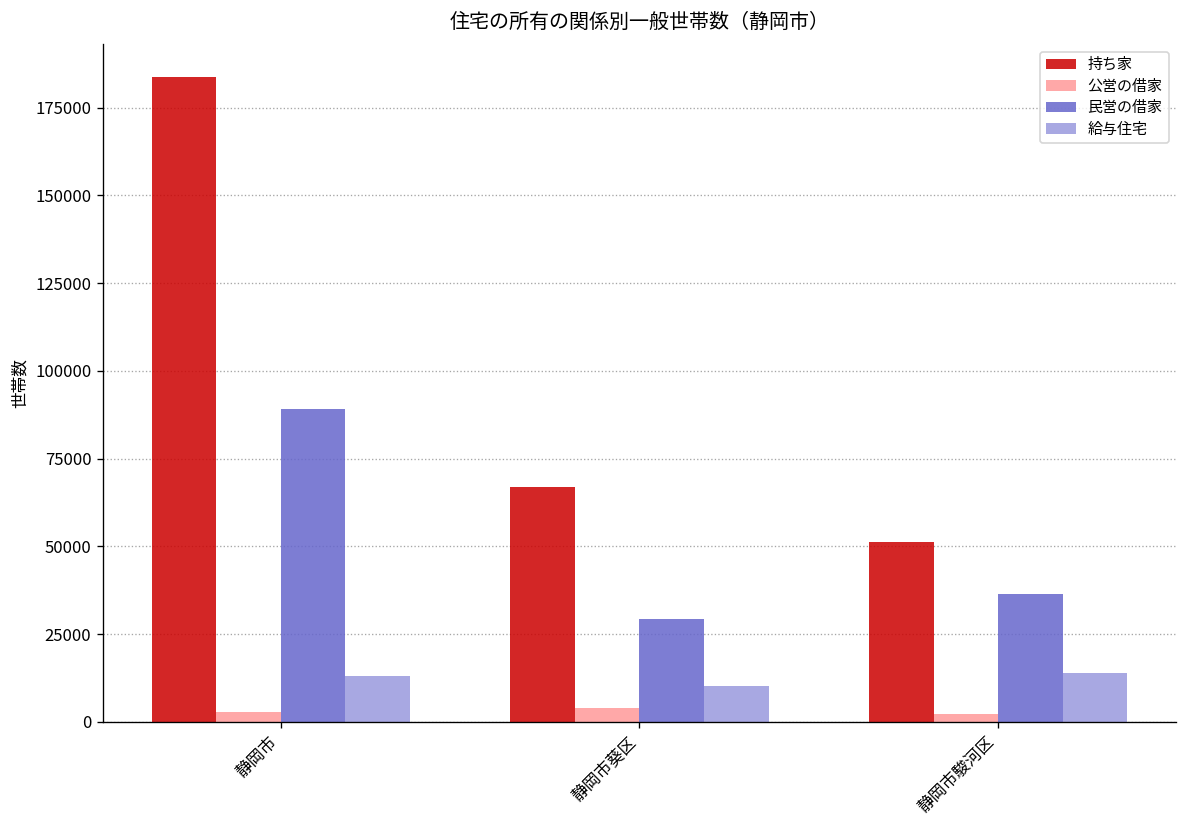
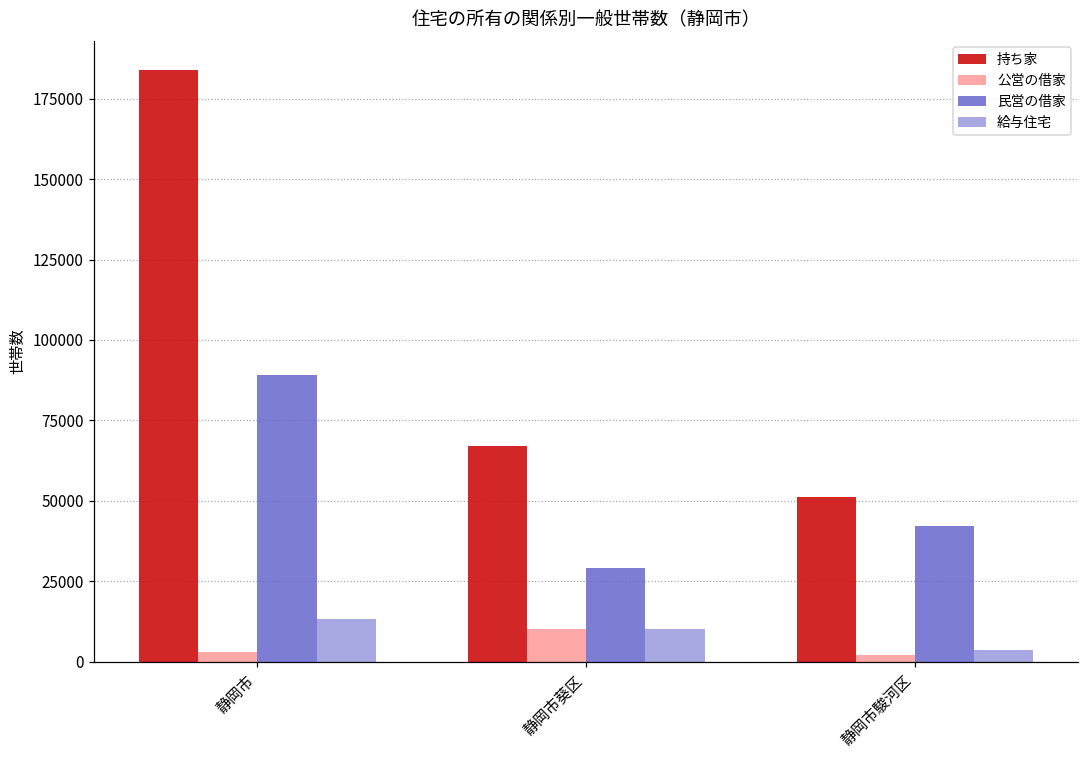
  {
    "持ち家": {
      "静岡市": 184000,
      "静岡市葵区": 67000,
      "静岡市駿河区": 51000
    },
    "公営の借家": {
      "静岡市": 3000,
-     "静岡市葵区": 4000,
+     "静岡市葵区": 10000,
      "静岡市駿河区": 2000
    },
    "民営の借家": {
      "静岡市": 89000,
      "静岡市葵区": 29000,
-     "静岡市駿河区": 36000
+     "静岡市駿河区": 42000
    },
    "給与住宅": {
      "静岡市": 13000,
      "静岡市葵区": 10000,
-     "静岡市駿河区": 14000
+     "静岡市駿河区": 4000
    }
  }
